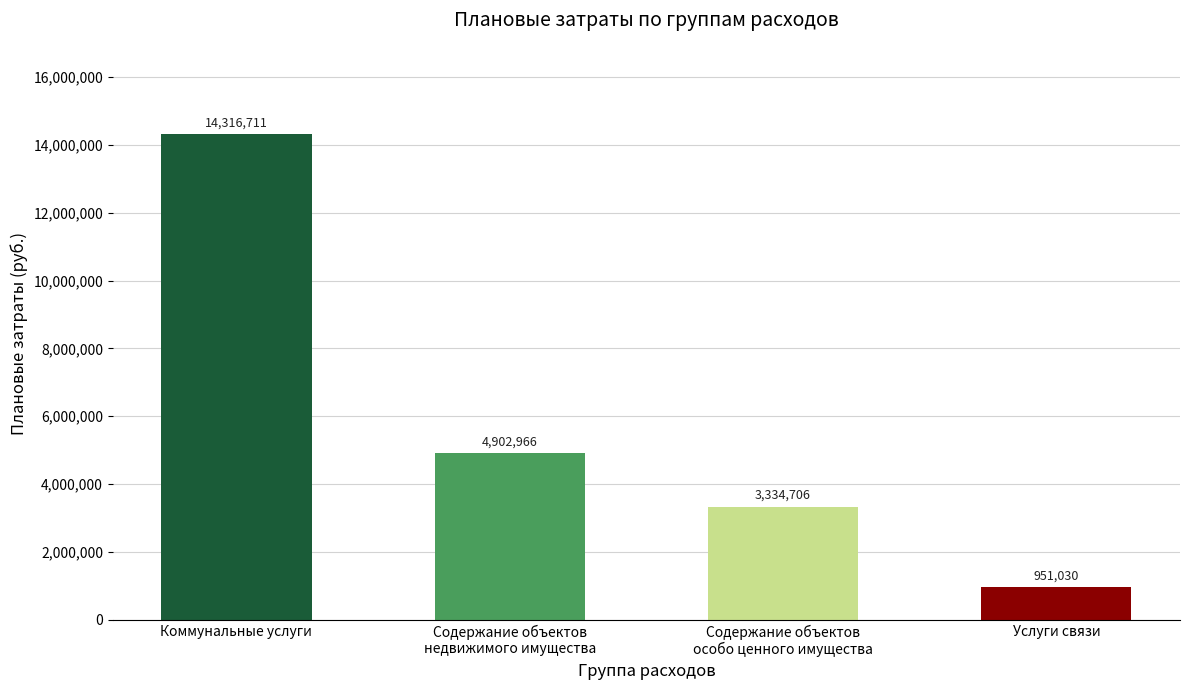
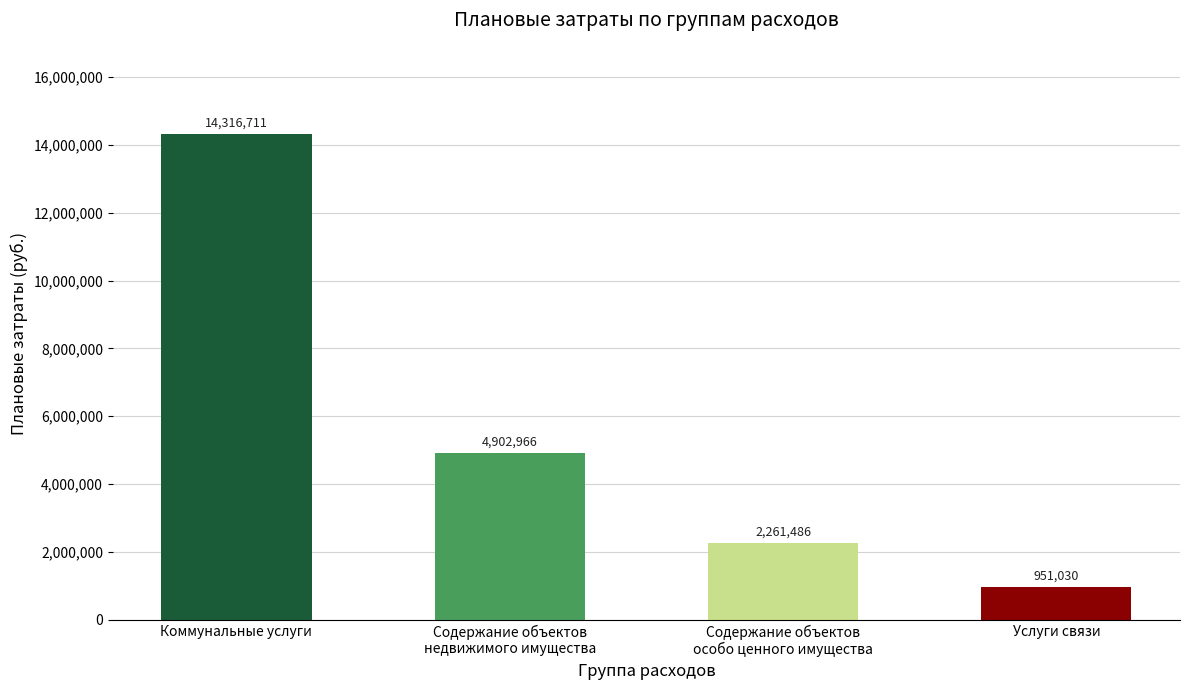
  {
    "Коммунальные услуги": "14,316,711",
    "Содержание объектов недвижимого имущества": "4,902,966",
-   "Содержание объектов особо ценного имущества": "3,334,706",
+   "Содержание объектов особо ценного имущества": "2,261,486",
    "Услуги связи": "951,030"
  }
